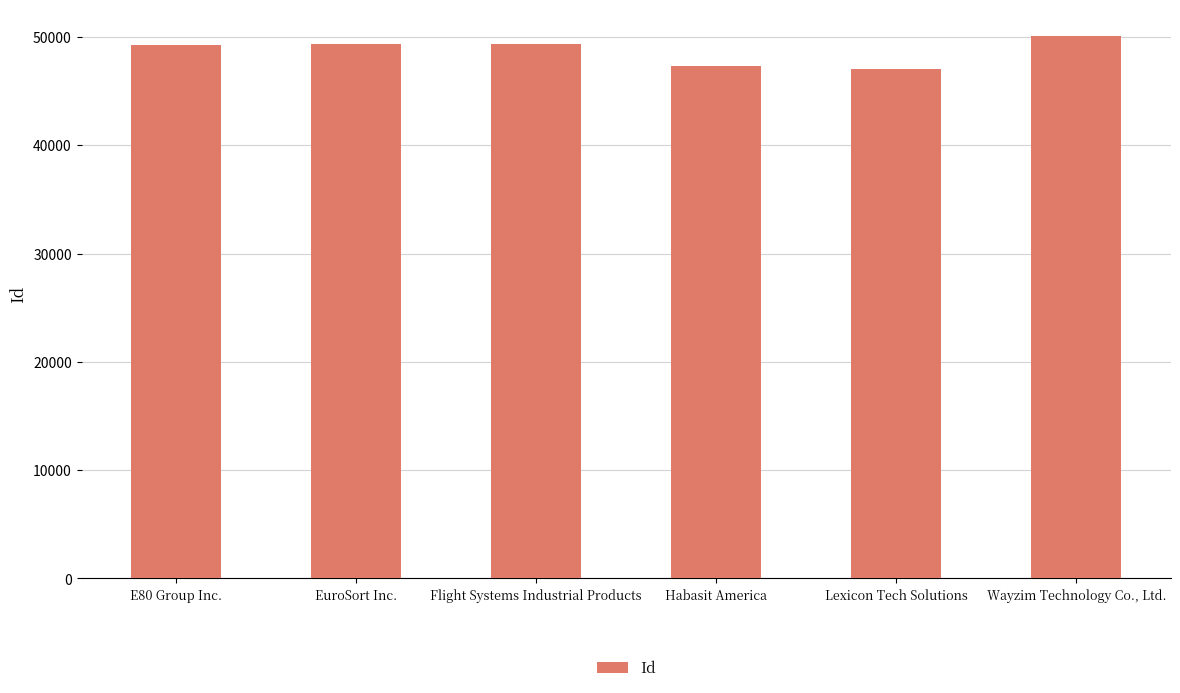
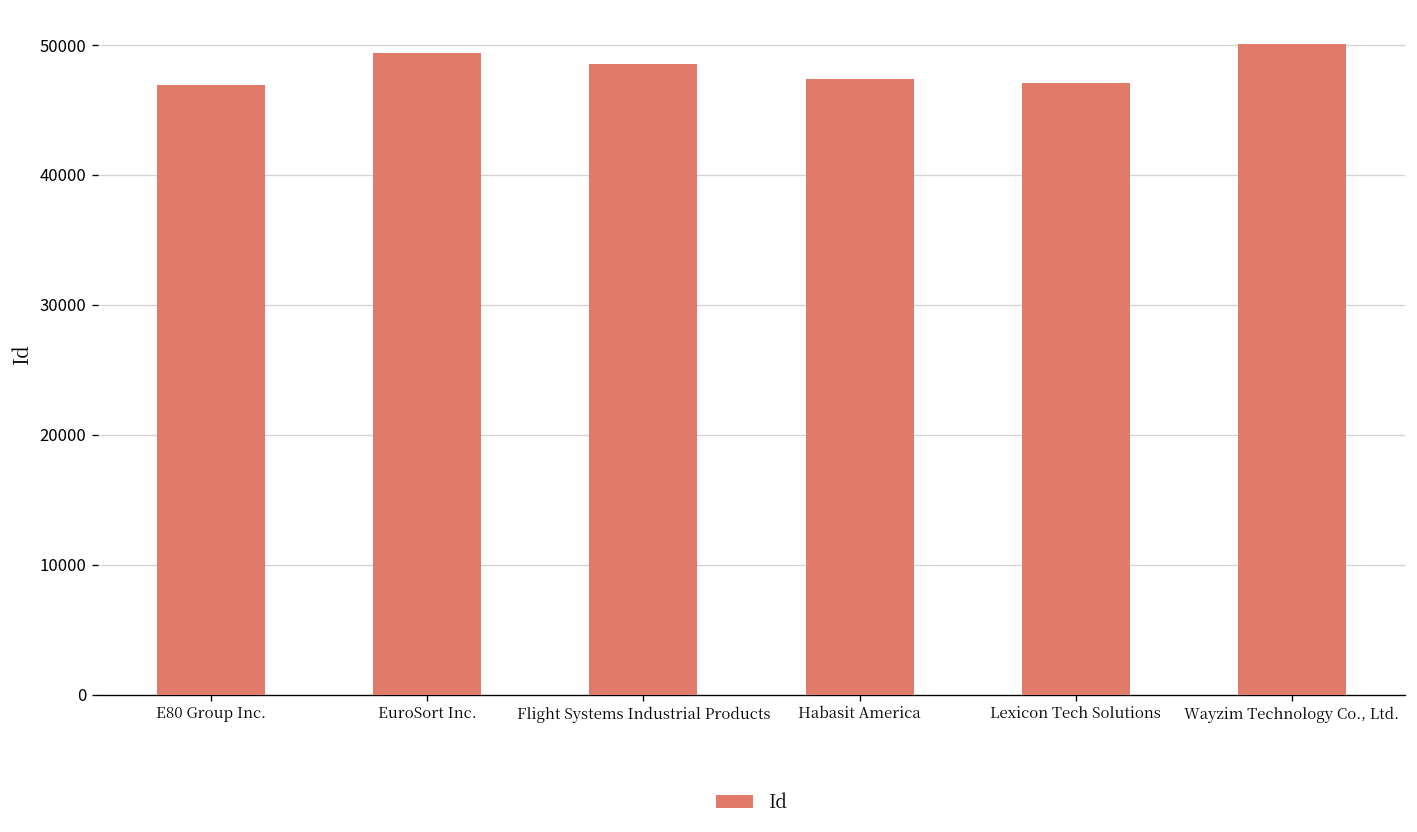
  {
-   "E80 Group Inc.": 49200,
+   "E80 Group Inc.": 46900,
    "EuroSort Inc.": 49400,
-   "Flight Systems Industrial Products": 49400,
+   "Flight Systems Industrial Products": 48500,
    "Habasit America": 47300,
    "Lexicon Tech Solutions": 47100,
    "Wayzim Technology Co., Ltd.": 50000
  }
